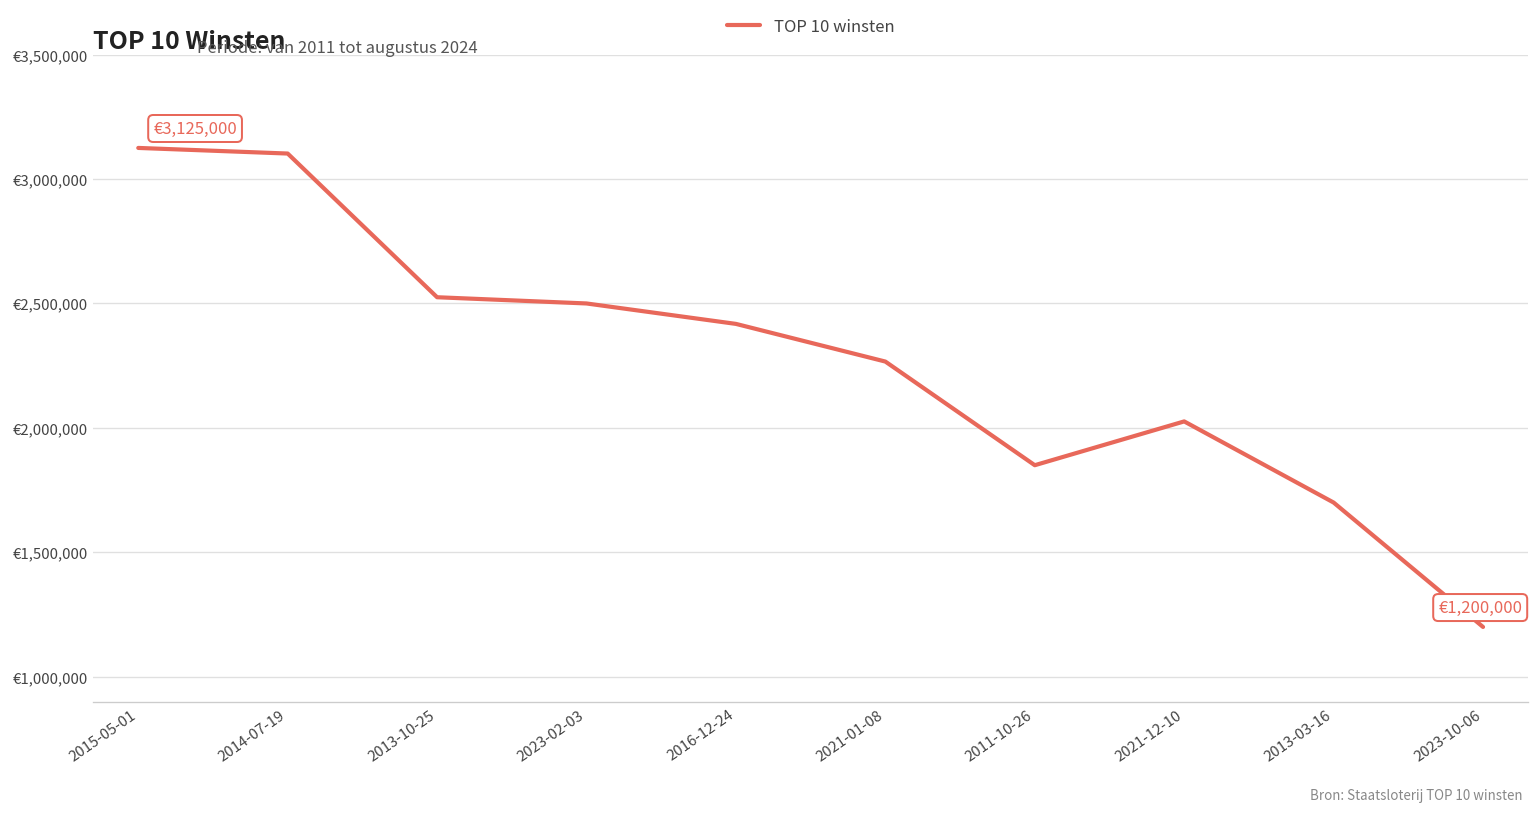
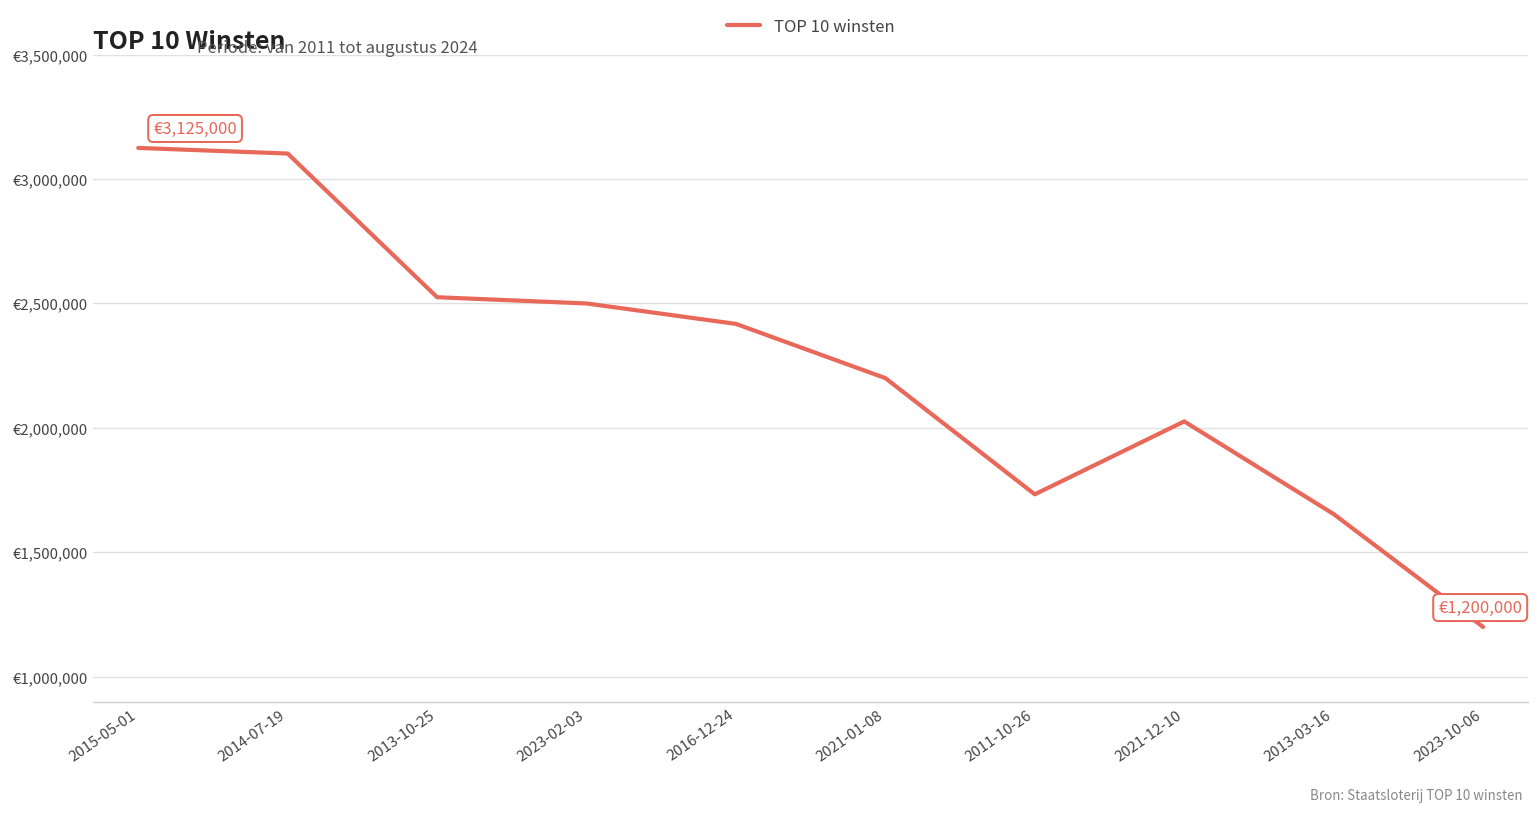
  {
    "2014-07-19": "€3,100,000",
    "2013-10-25": "€2,530,000",
    "2023-02-03": "€2,500,000",
    "2016-12-24": "€2,420,000",
-   "2021-01-08": "€2,270,000",
-   "2011-10-26": "€1,850,000",
+   "2021-01-08": "€2,200,000",
+   "2011-10-26": "€1,730,000",
    "2021-12-10": "€2,030,000",
-   "2013-03-16": "€1,700,000"
+   "2013-03-16": "€1,650,000"
  }
